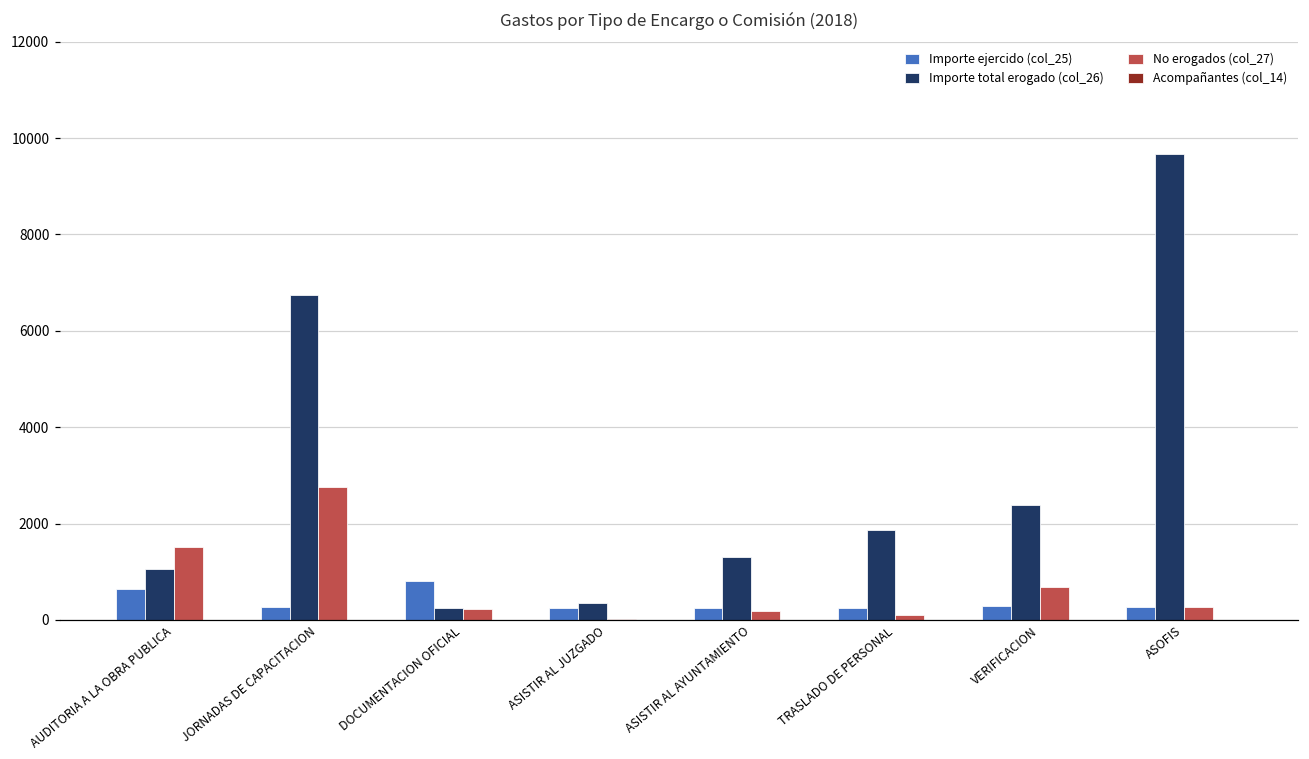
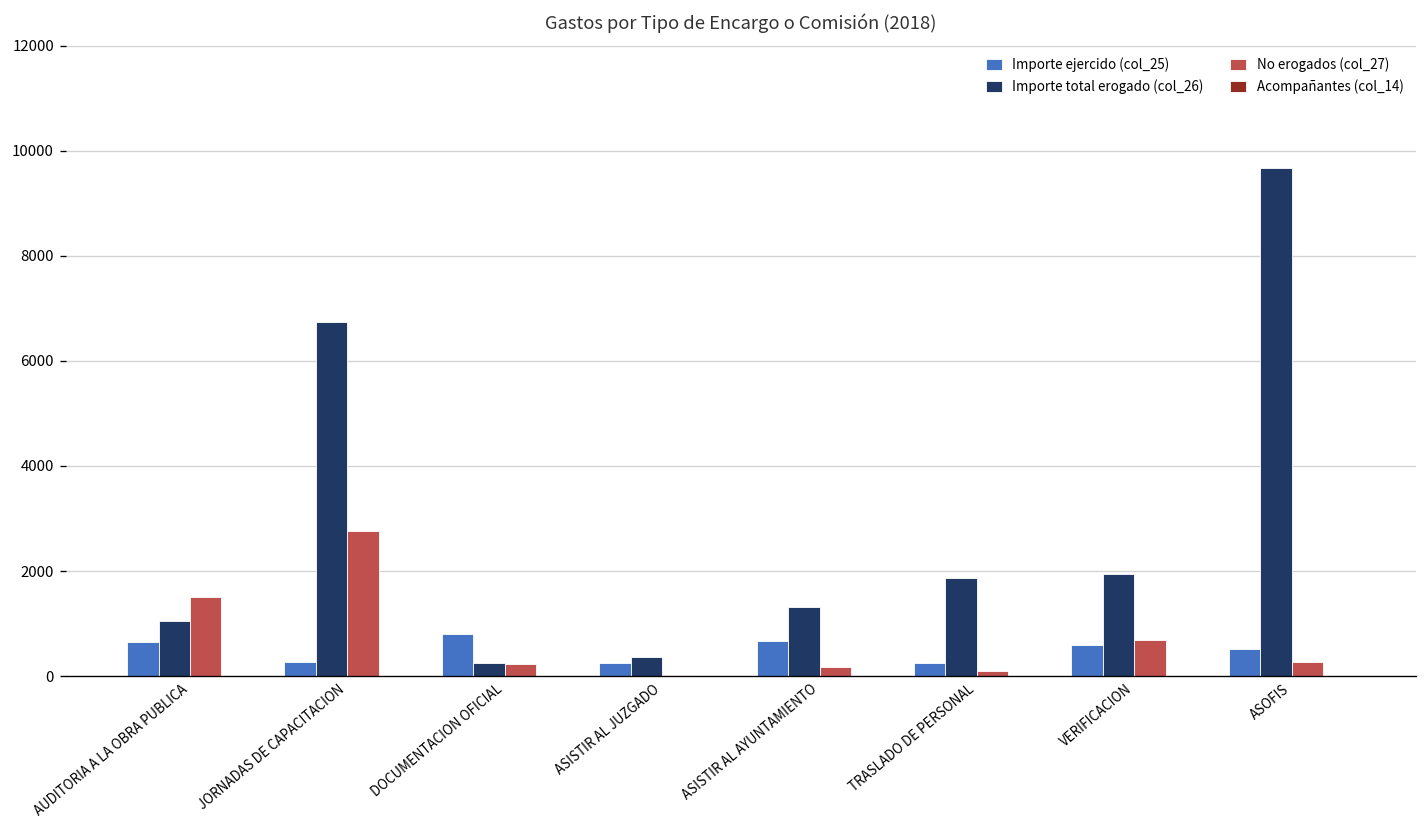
  {
    "Importe ejercido (col_25)": {
      "AUDITORIA A LA OBRA PUBLICA": 600,
      "JORNADAS DE CAPACITACION": 300,
      "DOCUMENTACION OFICIAL": 800,
      "ASISTIR AL JUZGADO": 300,
-     "ASISTIR AL AYUNTAMIENTO": 300,
+     "ASISTIR AL AYUNTAMIENTO": 700,
      "TRASLADO DE PERSONAL": 300,
-     "VERIFICACION": 300,
-     "ASOFIS": 300
+     "VERIFICACION": 600,
+     "ASOFIS": 500
    },
    "Importe total erogado (col_26)": {
      "AUDITORIA A LA OBRA PUBLICA": 1100,
      "JORNADAS DE CAPACITACION": 6700,
      "DOCUMENTACION OFICIAL": 200,
      "ASISTIR AL JUZGADO": 400,
      "ASISTIR AL AYUNTAMIENTO": 1300,
      "TRASLADO DE PERSONAL": 1900,
-     "VERIFICACION": 2400,
+     "VERIFICACION": 1900,
      "ASOFIS": 9700
    },
    "No erogados (col_27)": {
      "AUDITORIA A LA OBRA PUBLICA": 1500,
      "JORNADAS DE CAPACITACION": 2800,
      "DOCUMENTACION OFICIAL": 200,
      "ASISTIR AL AYUNTAMIENTO": 200,
      "TRASLADO DE PERSONAL": 100,
      "VERIFICACION": 700,
      "ASOFIS": 300
    },
    "Acompañantes (col_14)": {
      "AUDITORIA A LA OBRA PUBLICA": 0,
      "JORNADAS DE CAPACITACION": 0,
      "DOCUMENTACION OFICIAL": 0,
      "ASISTIR AL JUZGADO": 0,
      "ASISTIR AL AYUNTAMIENTO": 0,
      "TRASLADO DE PERSONAL": 0,
      "VERIFICACION": 0,
      "ASOFIS": 0
    }
  }
